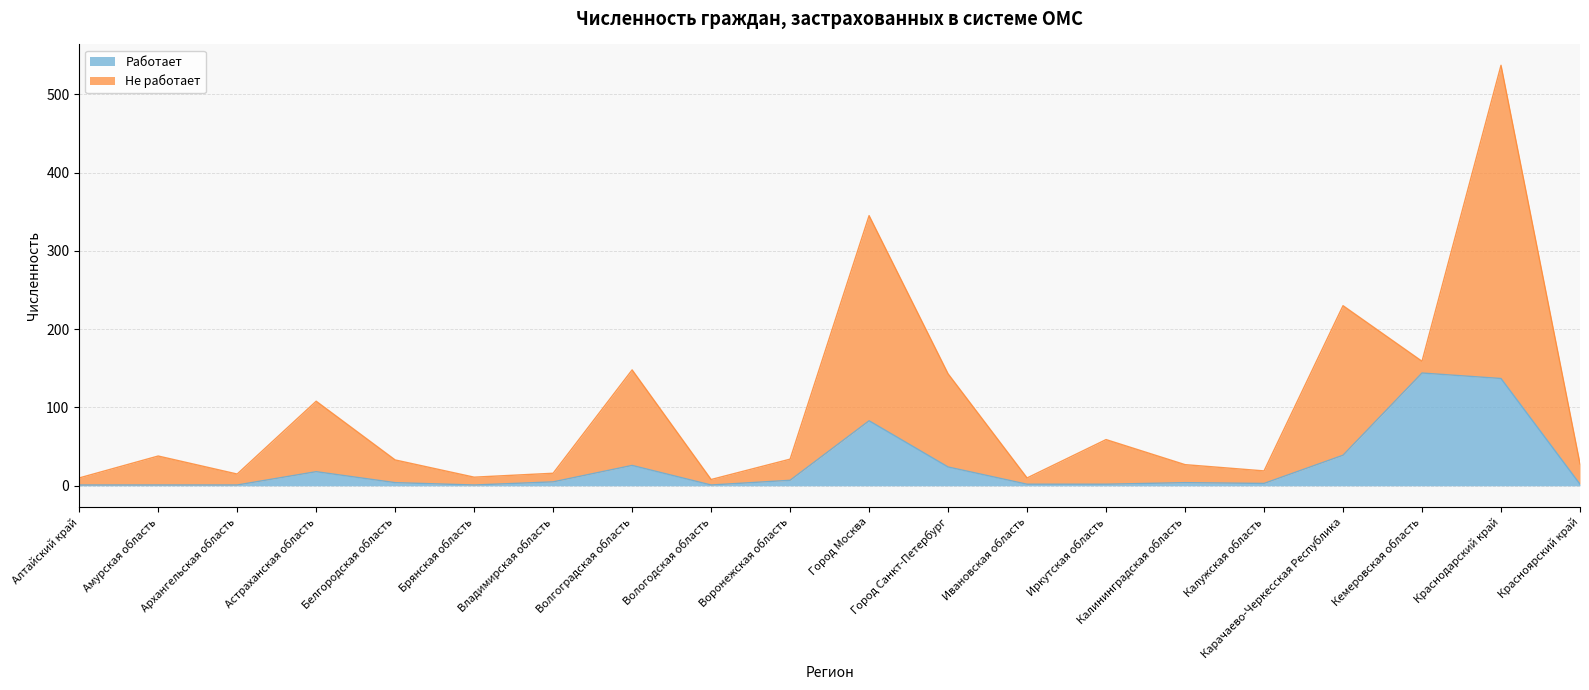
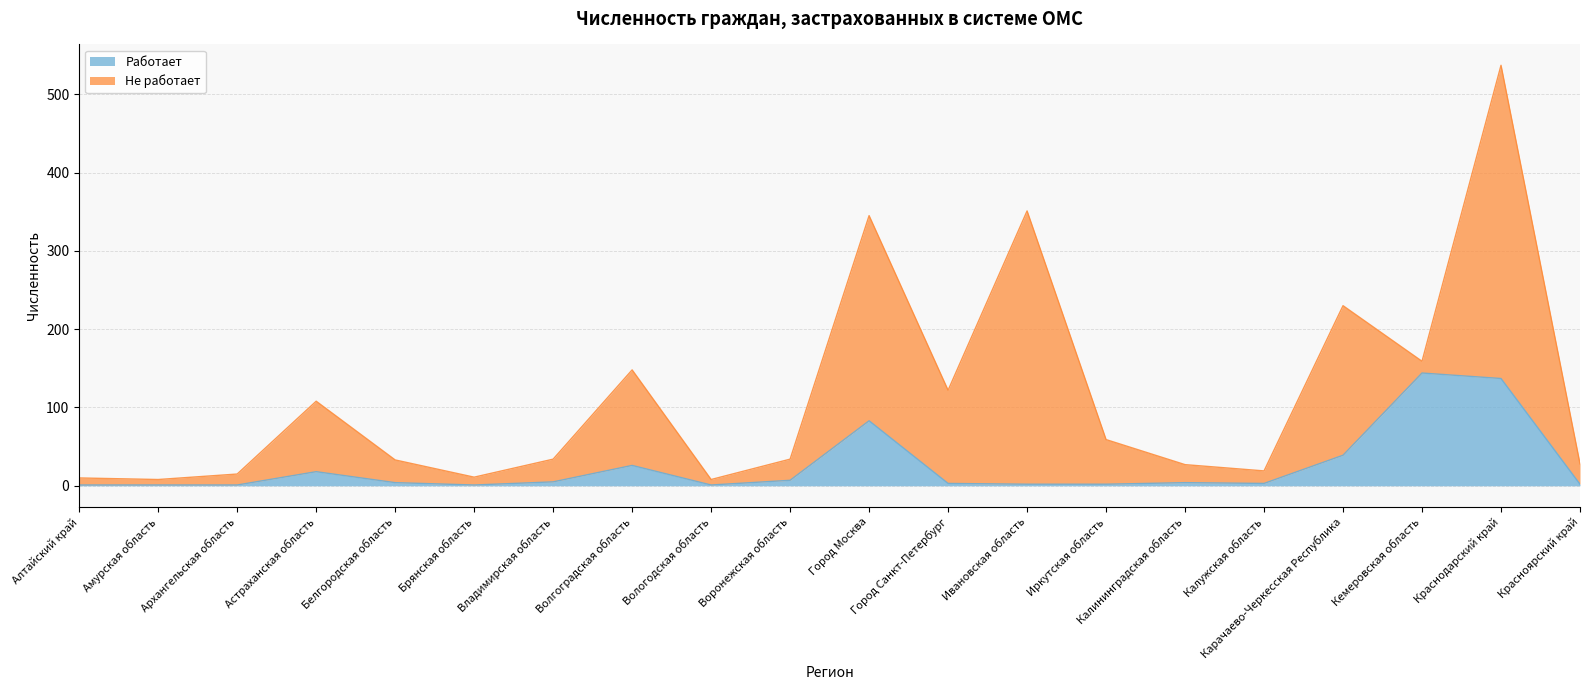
  {
    "Работает": {
      "Алтайский край": 0,
      "Амурская область": 0,
      "Архангельская область": 0,
      "Астраханская область": 20,
      "Белгородская область": 0,
      "Брянская область": 0,
      "Владимирская область": 10,
      "Волгоградская область": 30,
      "Вологодская область": 0,
      "Воронежская область": 10,
      "Город Москва": 80,
-     "Город Санкт-Петербург": 20,
+     "Город Санкт-Петербург": 0,
      "Ивановская область": 0,
      "Иркутская область": 0,
      "Калининградская область": 0,
      "Калужская область": 0,
      "Карачаево-Черкесская Республика": 40,
      "Кемеровская область": 140,
      "Краснодарский край": 140,
      "Красноярский край": 0
    },
    "Не работает": {
      "Алтайский край": 10,
-     "Амурская область": 40,
+     "Амурская область": 10,
      "Архангельская область": 10,
      "Астраханская область": 90,
      "Белгородская область": 30,
      "Брянская область": 10,
-     "Владимирская область": 10,
+     "Владимирская область": 30,
      "Волгоградская область": 120,
      "Вологодская область": 10,
      "Воронежская область": 30,
      "Город Москва": 260,
      "Город Санкт-Петербург": 120,
-     "Ивановская область": 10,
+     "Ивановская область": 350,
      "Иркутская область": 60,
      "Калининградская область": 20,
      "Калужская область": 20,
      "Карачаево-Черкесская Республика": 190,
      "Кемеровская область": 20,
      "Краснодарский край": 400,
      "Красноярский край": 30
    }
  }
